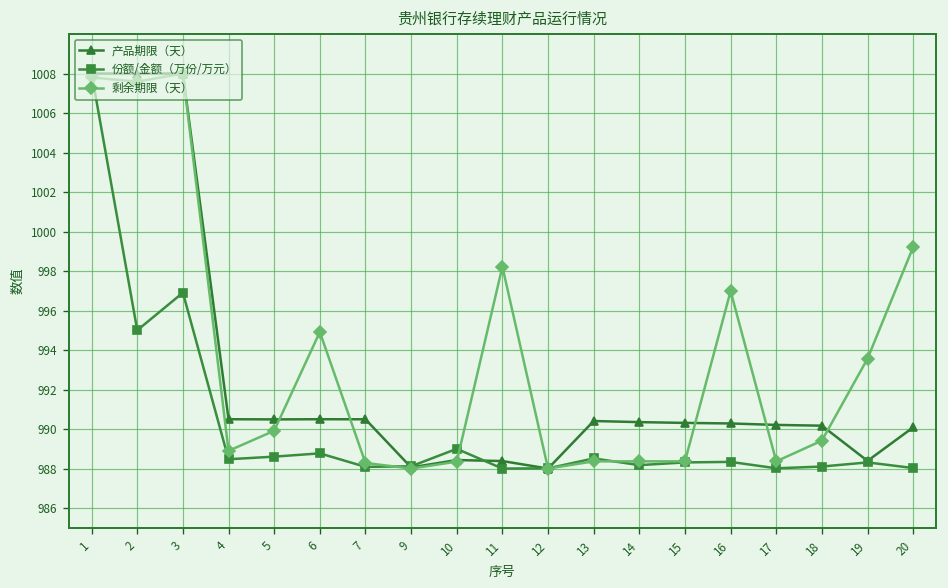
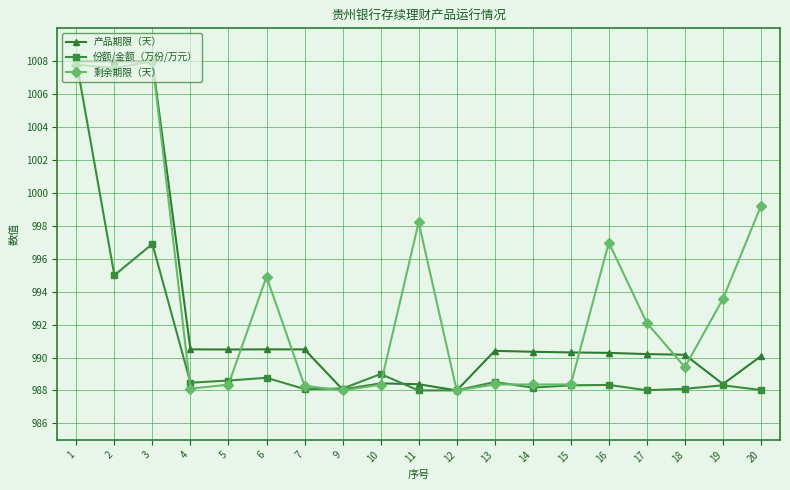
  {
    "剩余期限（天）": {
-     "4": 988.9,
-     "5": 989.9,
+     "4": 988.1,
+     "5": 988.4,
      "6": 994.9,
      "7": 988.3,
      "11": 998.2,
      "14": 988.4,
      "16": 997.0,
-     "17": 988.4,
+     "17": 992.1,
      "18": 989.4,
      "19": 993.6,
      "20": 999.2
    }
  }
